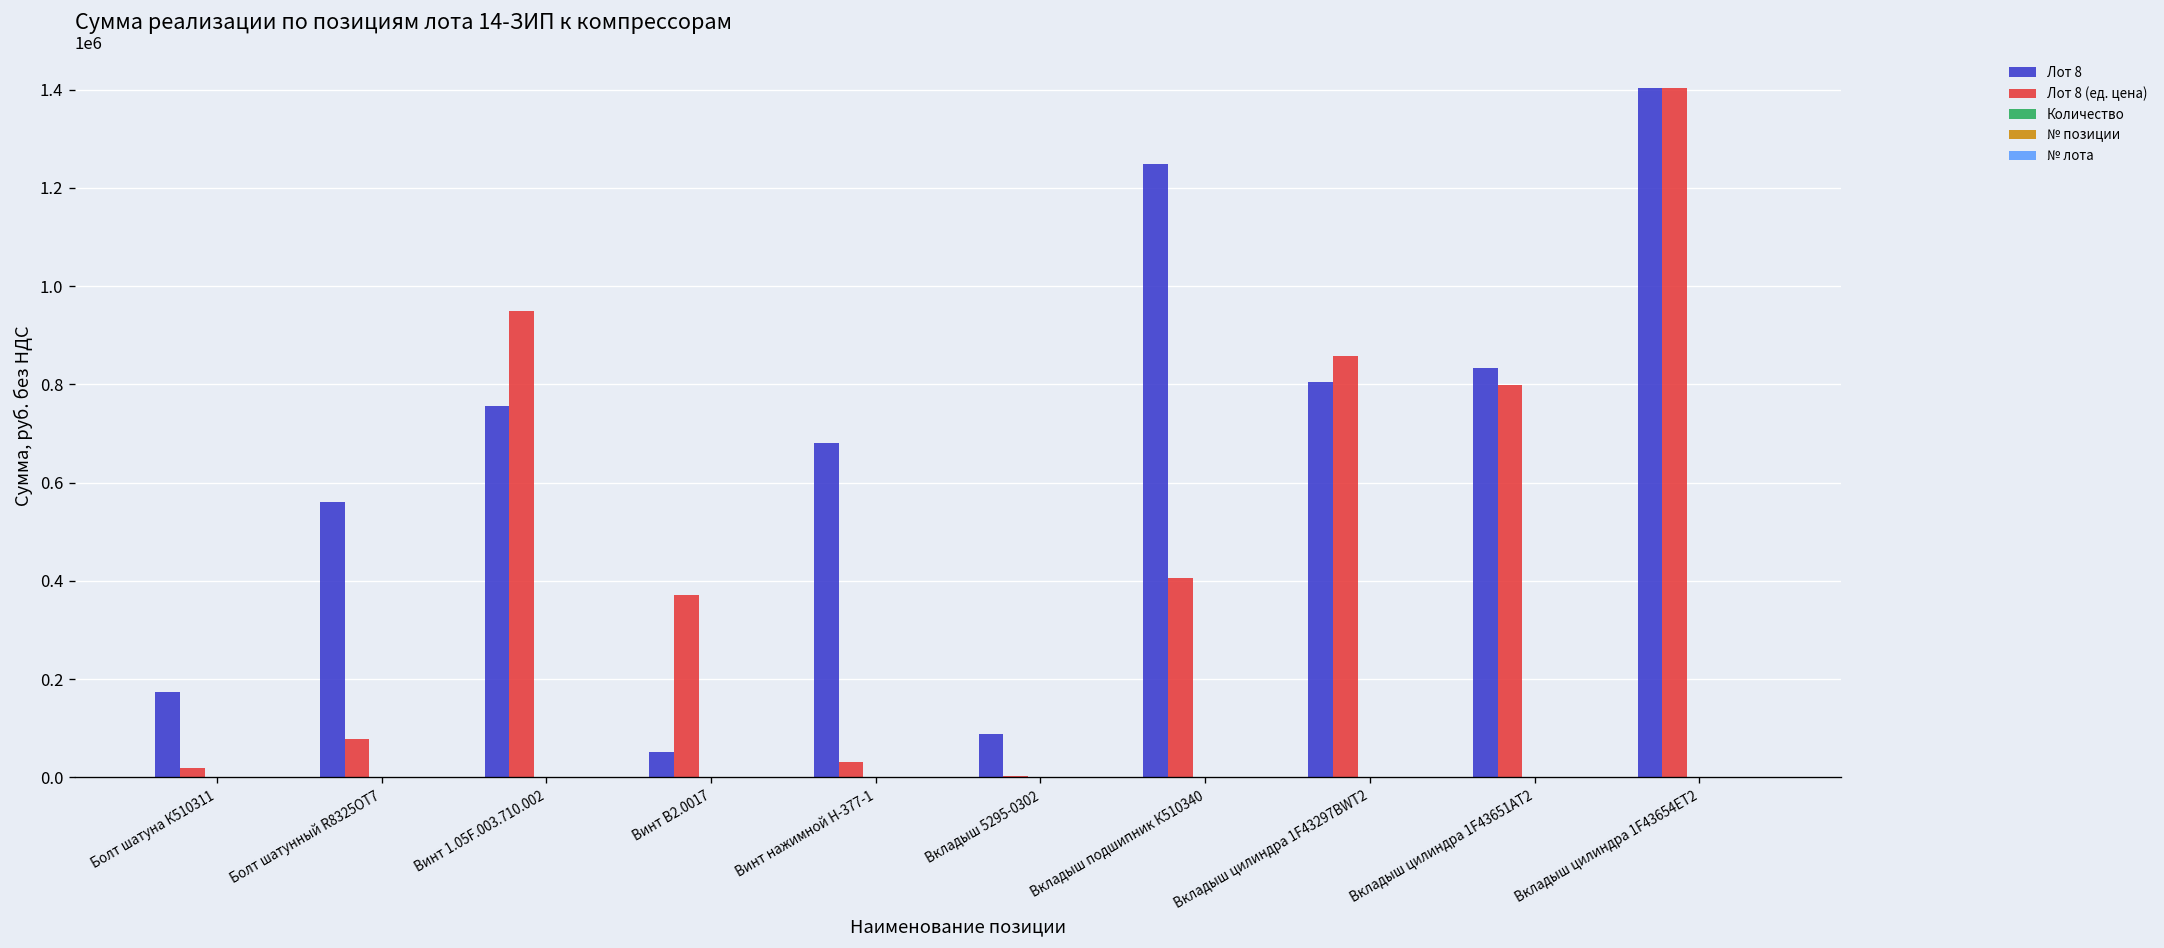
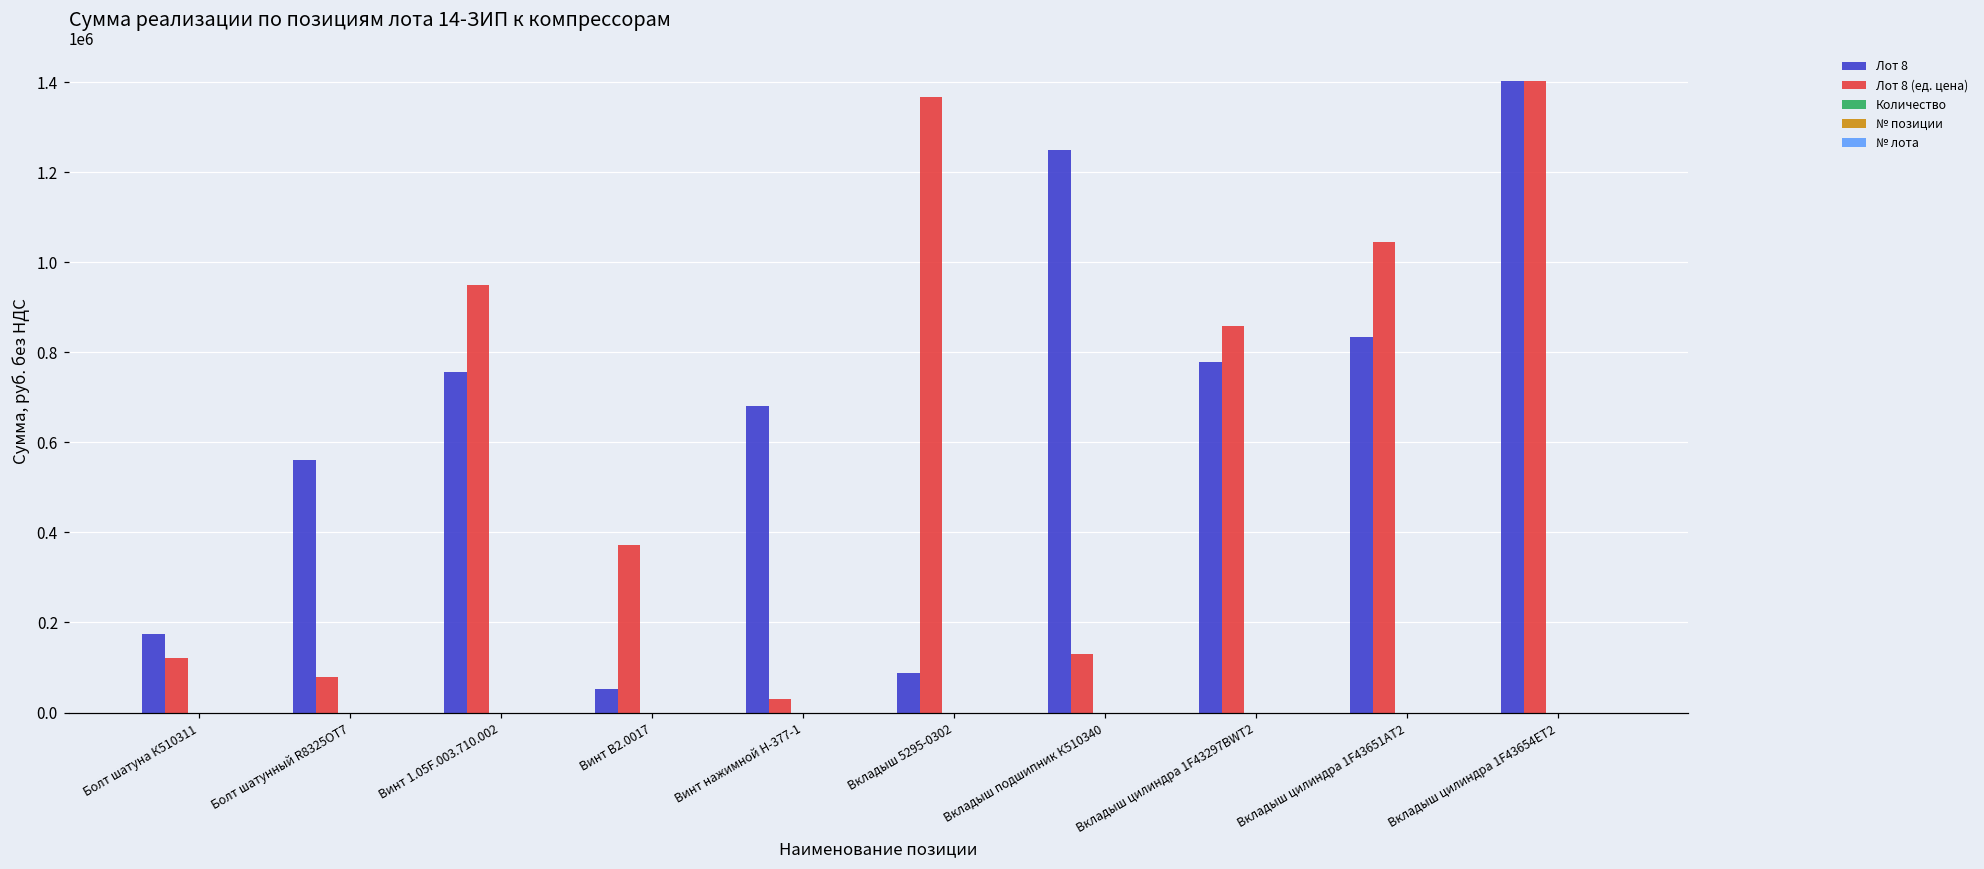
  {
    "Лот 8": {
      "Болт шатуна К510311": 170000,
      "Болт шатунный R8325ОТ7": 560000,
      "Винт 1.05F.003.710.002": 760000,
      "Винт B2.0017": 50000,
      "Винт нажимной Н-377-1": 680000,
      "Вкладыш 5295-0302": 90000,
      "Вкладыш подшипник К510340": 1250000,
-     "Вкладыш цилиндра 1F43297BWT2": 800000,
+     "Вкладыш цилиндра 1F43297BWT2": 780000,
      "Вкладыш цилиндра 1F43651AT2": 830000,
      "Вкладыш цилиндра 1F43654ET2": 1400000
    },
    "Лот 8 (ед. цена)": {
-     "Болт шатуна К510311": 20000,
+     "Болт шатуна К510311": 120000,
      "Болт шатунный R8325ОТ7": 80000,
      "Винт 1.05F.003.710.002": 950000,
      "Винт B2.0017": 370000,
      "Винт нажимной Н-377-1": 30000,
-     "Вкладыш 5295-0302": 0,
-     "Вкладыш подшипник К510340": 410000,
+     "Вкладыш 5295-0302": 1370000,
+     "Вкладыш подшипник К510340": 130000,
      "Вкладыш цилиндра 1F43297BWT2": 860000,
-     "Вкладыш цилиндра 1F43651AT2": 800000,
+     "Вкладыш цилиндра 1F43651AT2": 1040000,
      "Вкладыш цилиндра 1F43654ET2": 1400000
    }
  }
